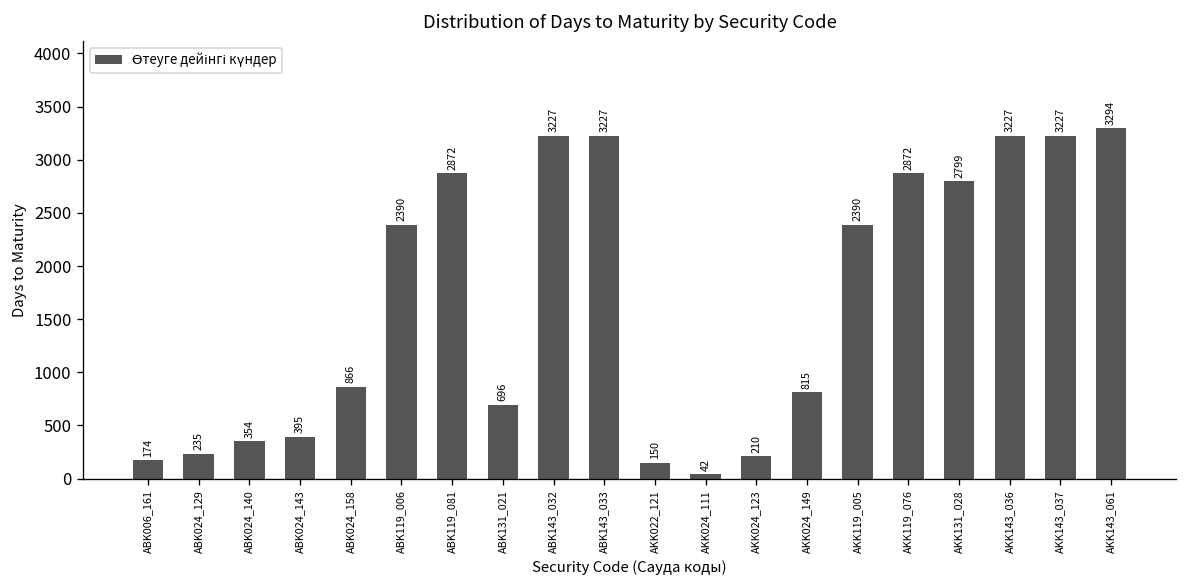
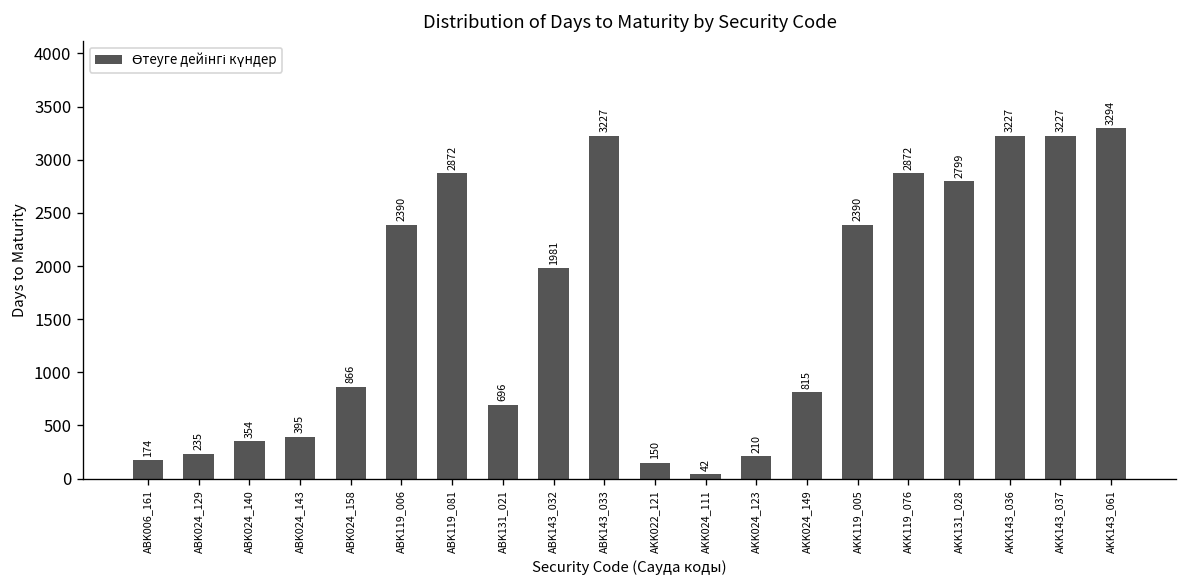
  {
    "ABK006_161": 174,
    "ABK024_129": 235,
    "ABK024_140": 354,
    "ABK024_143": 395,
    "ABK024_158": 866,
    "ABK119_006": 2390,
    "ABK119_081": 2872,
    "ABK131_021": 696,
-   "ABK143_032": 3227,
+   "ABK143_032": 1981,
    "ABK143_033": 3227,
    "AKK022_121": 150,
    "AKK024_111": 42,
    "AKK024_123": 210,
    "AKK024_149": 815,
    "AKK119_005": 2390,
    "AKK119_076": 2872,
    "AKK131_028": 2799,
    "AKK143_036": 3227,
    "AKK143_037": 3227,
    "AKK143_061": 3294
  }
